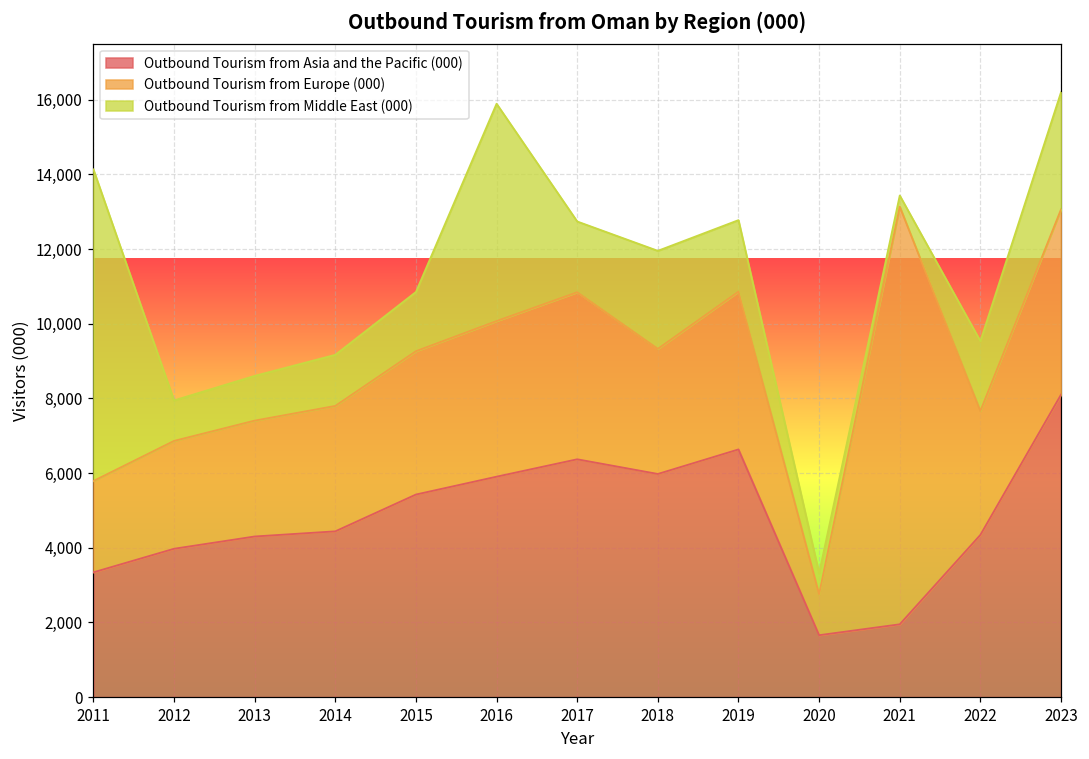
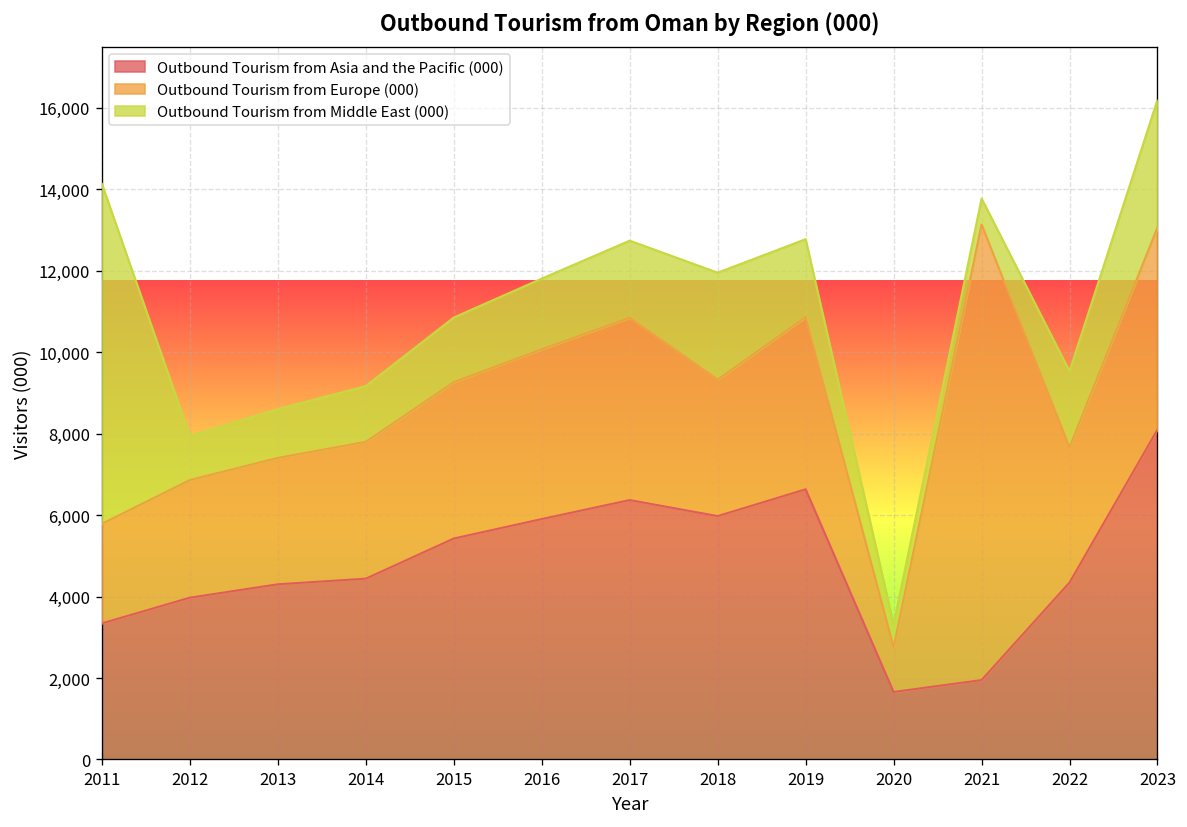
  {
    "Outbound Tourism from Asia and the Pacific (000)": {
      "2011": "3,300",
      "2012": "4,000",
      "2013": "4,300",
      "2014": "4,400",
      "2015": "5,400",
      "2016": "5,900",
      "2017": "6,400",
      "2018": "6,000",
      "2019": "6,600",
      "2020": "1,700",
      "2021": "1,900",
      "2022": "4,300",
      "2023": "8,100"
    },
    "Outbound Tourism from Europe (000)": {
      "2011": "2,400",
      "2012": "2,900",
      "2013": "3,100",
      "2014": "3,400",
      "2015": "3,800",
      "2016": "4,200",
      "2017": "4,500",
      "2018": "3,400",
      "2019": "4,200",
      "2020": "1,100",
      "2021": "11,200",
      "2022": "3,300",
      "2023": "5,000"
    },
    "Outbound Tourism from Middle East (000)": {
      "2011": "8,300",
      "2012": "1,100",
      "2013": "1,200",
      "2014": "1,400",
      "2015": "1,600",
-     "2016": "5,800",
+     "2016": "1,700",
      "2017": "1,900",
      "2018": "2,600",
      "2019": "1,900",
      "2020": "600",
-     "2021": "300",
+     "2021": "600",
      "2022": "1,900",
      "2023": "3,100"
    }
  }
